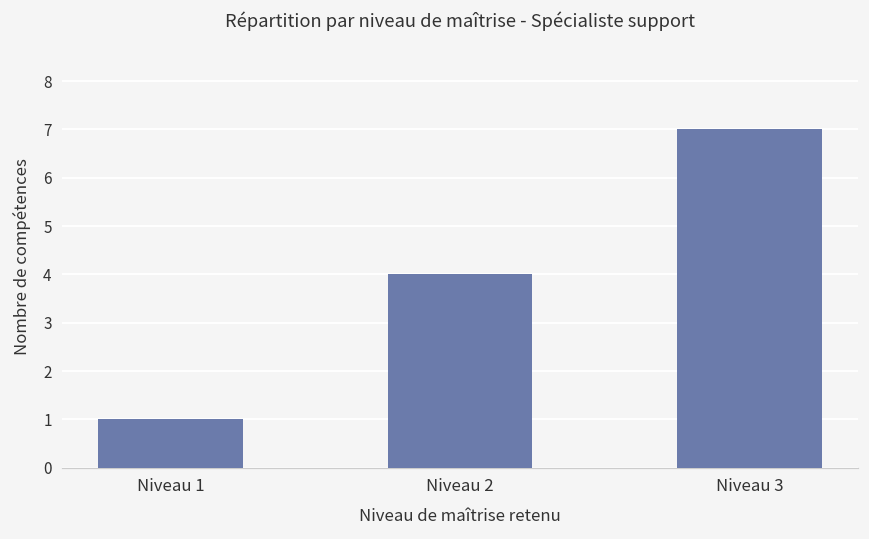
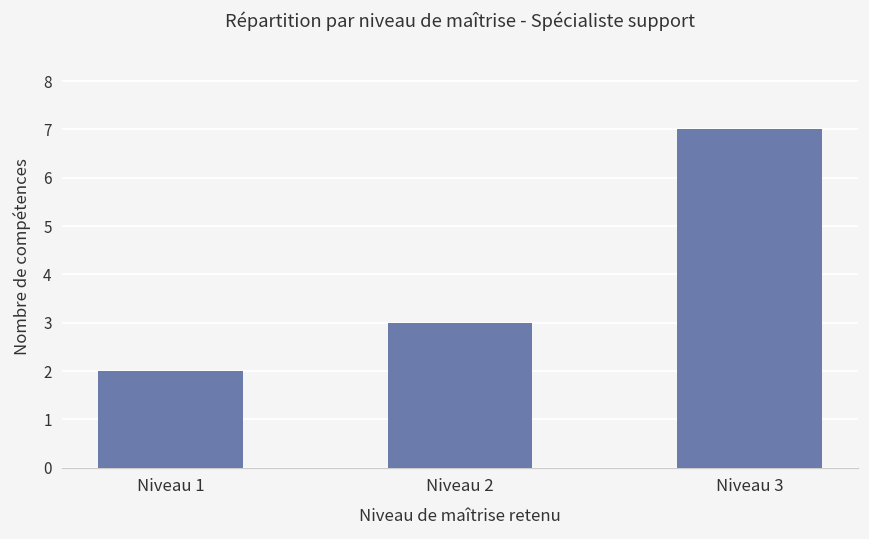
  {
-   "Niveau 1": 1,
-   "Niveau 2": 4,
+   "Niveau 1": 2,
+   "Niveau 2": 3,
    "Niveau 3": 7
  }
